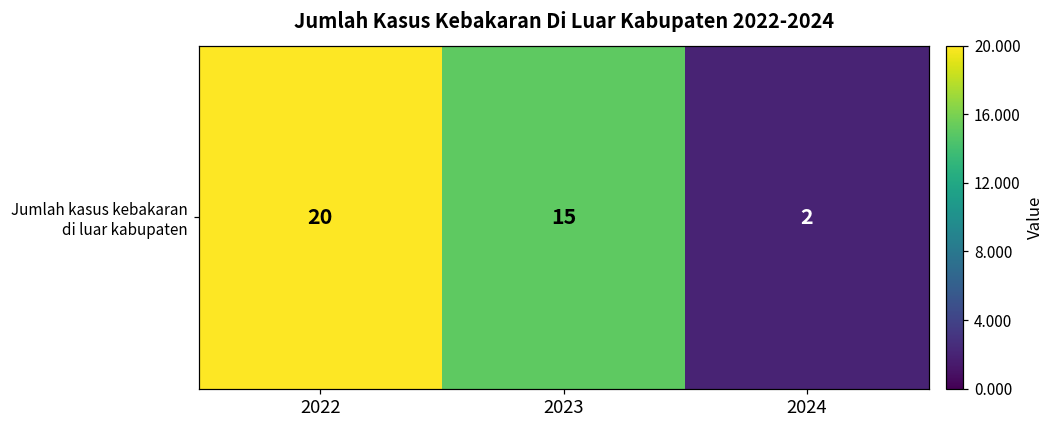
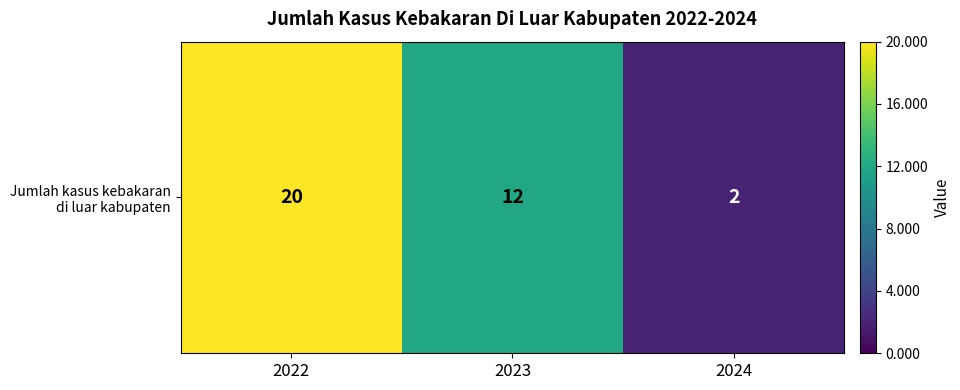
  {
    "Jumlah kasus kebakaran di luar kabupaten": {
      "2022": 20,
-     "2023": 15,
+     "2023": 12,
      "2024": 2
    }
  }
